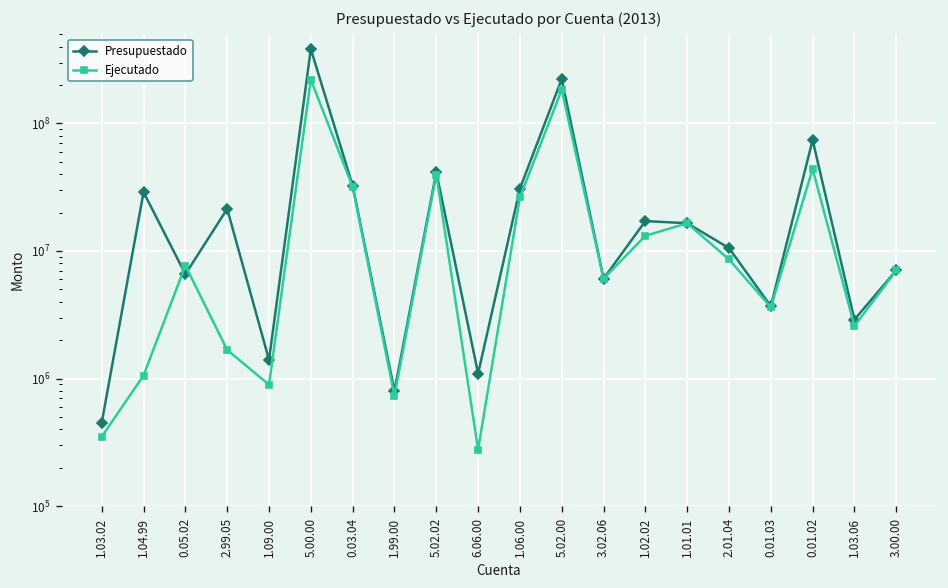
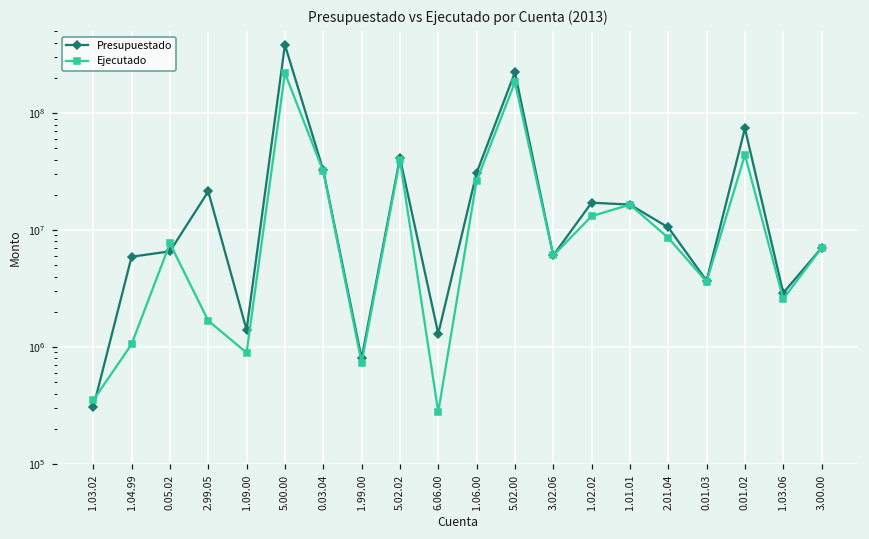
  {
    "Presupuestado": {
-     "1.03.02": 450000,
-     "1.04.99": 29000000,
+     "1.03.02": 300000,
+     "1.04.99": 6000000,
      "0.05.02": 7000000,
      "2.99.05": 21000000,
      "1.09.00": 1400000,
      "5.00.00": 380000000,
      "1.99.00": 800000,
-     "6.06.00": 1100000,
+     "6.06.00": 1300000,
      "1.06.00": 31000000,
      "5.02.00": 220000000,
      "1.02.02": 17000000,
      "2.01.04": 11000000,
      "0.01.02": 70000000,
      "1.03.06": 2900000
    },
    "Ejecutado": {
      "1.03.02": 350000,
      "1.04.99": 1100000,
      "0.05.02": 8000000,
      "2.99.05": 1700000,
      "1.09.00": 900000,
      "5.00.00": 220000000,
      "1.99.00": 700000,
      "6.06.00": 280000,
      "1.06.00": 26000000,
      "5.02.00": 180000000,
      "1.02.02": 13000000,
      "2.01.04": 9000000,
      "0.01.02": 44000000,
      "1.03.06": 2600000
    }
  }
